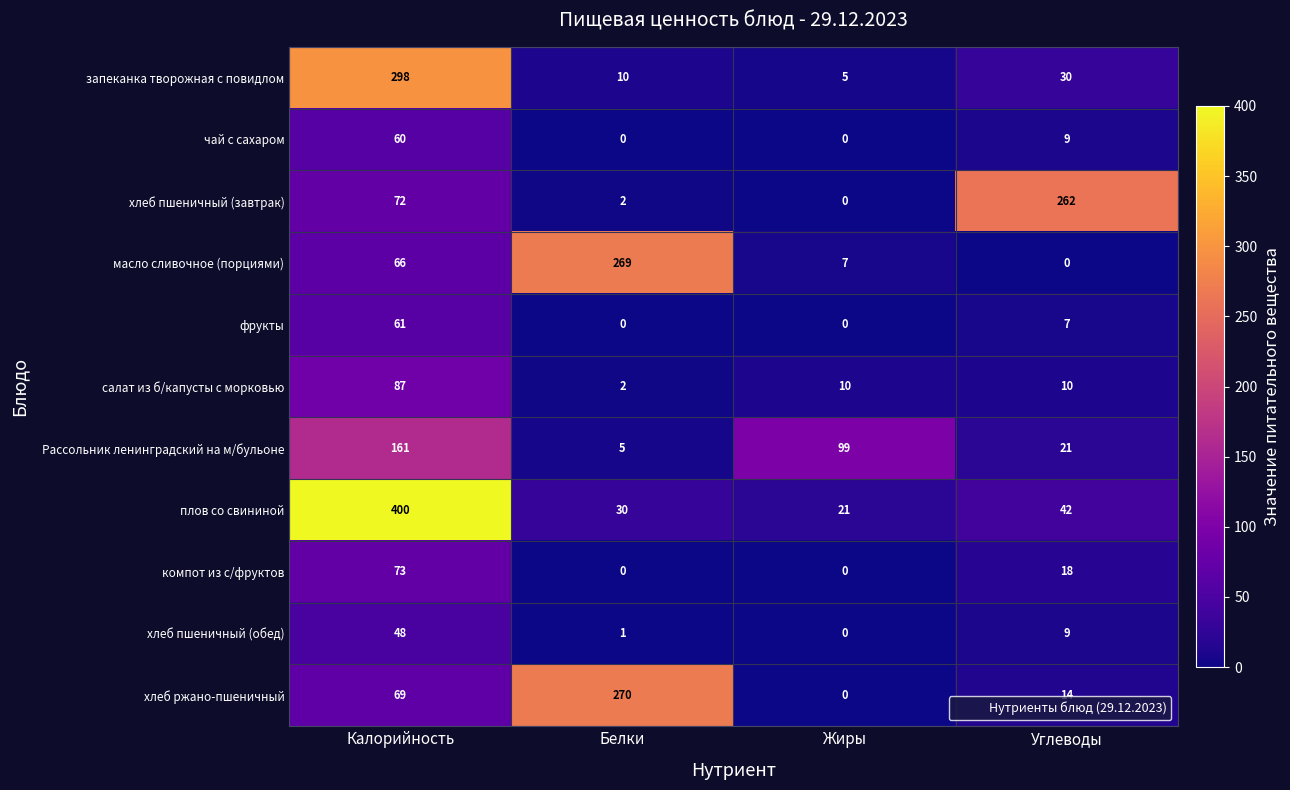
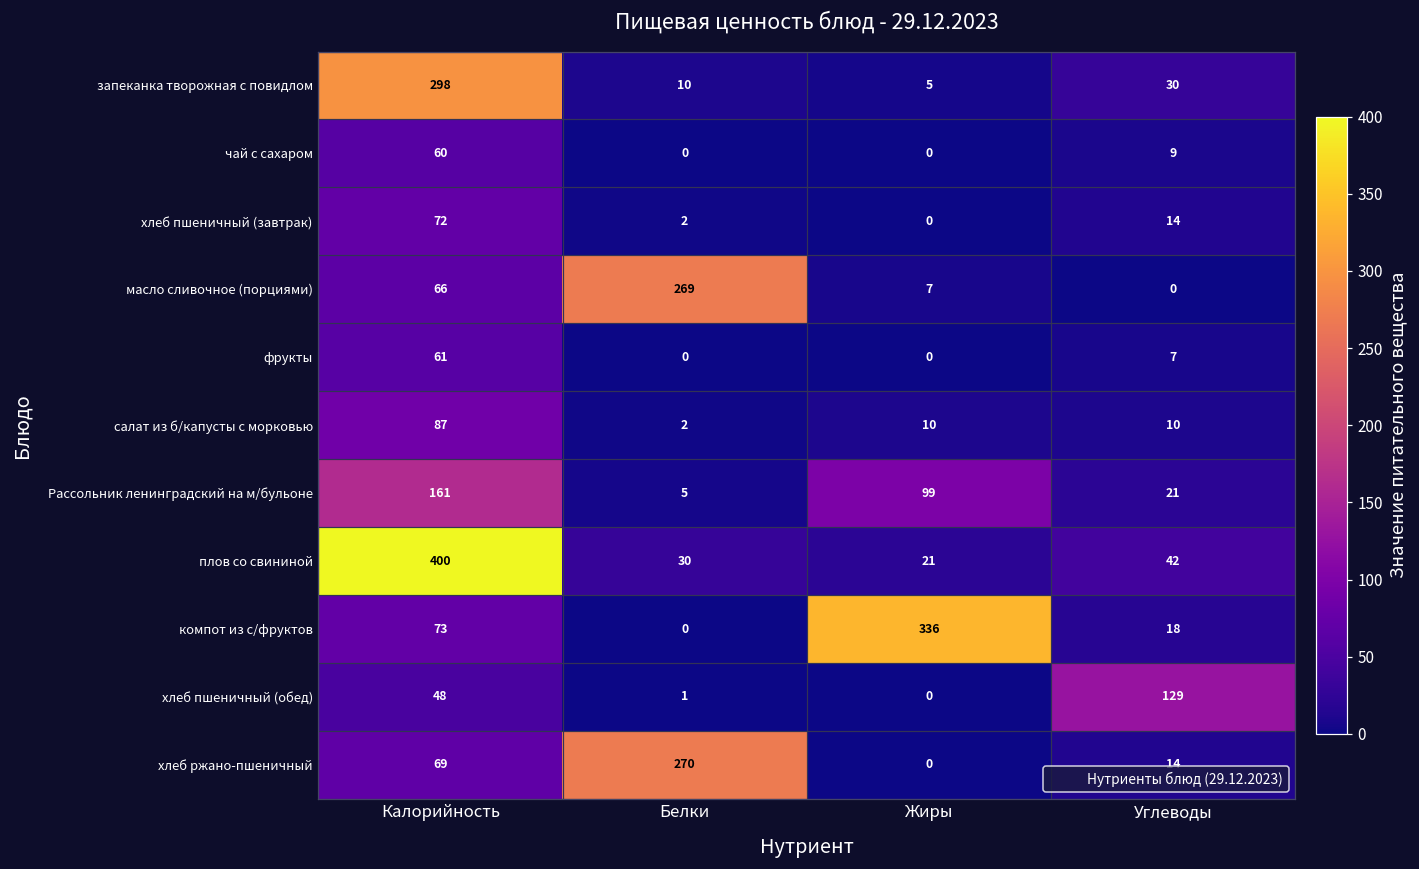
  {
    "запеканка творожная с повидлом": {
      "Калорийность": 298,
      "Белки": 10,
      "Жиры": 5,
      "Углеводы": 30
    },
    "чай с сахаром": {
      "Калорийность": 60,
      "Белки": 0,
      "Жиры": 0,
      "Углеводы": 9
    },
    "хлеб пшеничный (завтрак)": {
      "Калорийность": 72,
      "Белки": 2,
      "Жиры": 0,
-     "Углеводы": 262
+     "Углеводы": 14
    },
    "масло сливочное (порциями)": {
      "Калорийность": 66,
      "Белки": 269,
      "Жиры": 7,
      "Углеводы": 0
    },
    "фрукты": {
      "Калорийность": 61,
      "Белки": 0,
      "Жиры": 0,
      "Углеводы": 7
    },
    "салат из б/капусты с морковью": {
      "Калорийность": 87,
      "Белки": 2,
      "Жиры": 10,
      "Углеводы": 10
    },
    "Рассольник ленинградский на м/бульоне": {
      "Калорийность": 161,
      "Белки": 5,
      "Жиры": 99,
      "Углеводы": 21
    },
    "плов со свининой": {
      "Калорийность": 400,
      "Белки": 30,
      "Жиры": 21,
      "Углеводы": 42
    },
    "компот из с/фруктов": {
      "Калорийность": 73,
      "Белки": 0,
-     "Жиры": 0,
+     "Жиры": 336,
      "Углеводы": 18
    },
    "хлеб пшеничный (обед)": {
      "Калорийность": 48,
      "Белки": 1,
      "Жиры": 0,
-     "Углеводы": 9
+     "Углеводы": 129
    },
    "хлеб ржано-пшеничный": {
      "Калорийность": 69,
      "Белки": 270,
      "Жиры": 0
    }
  }
